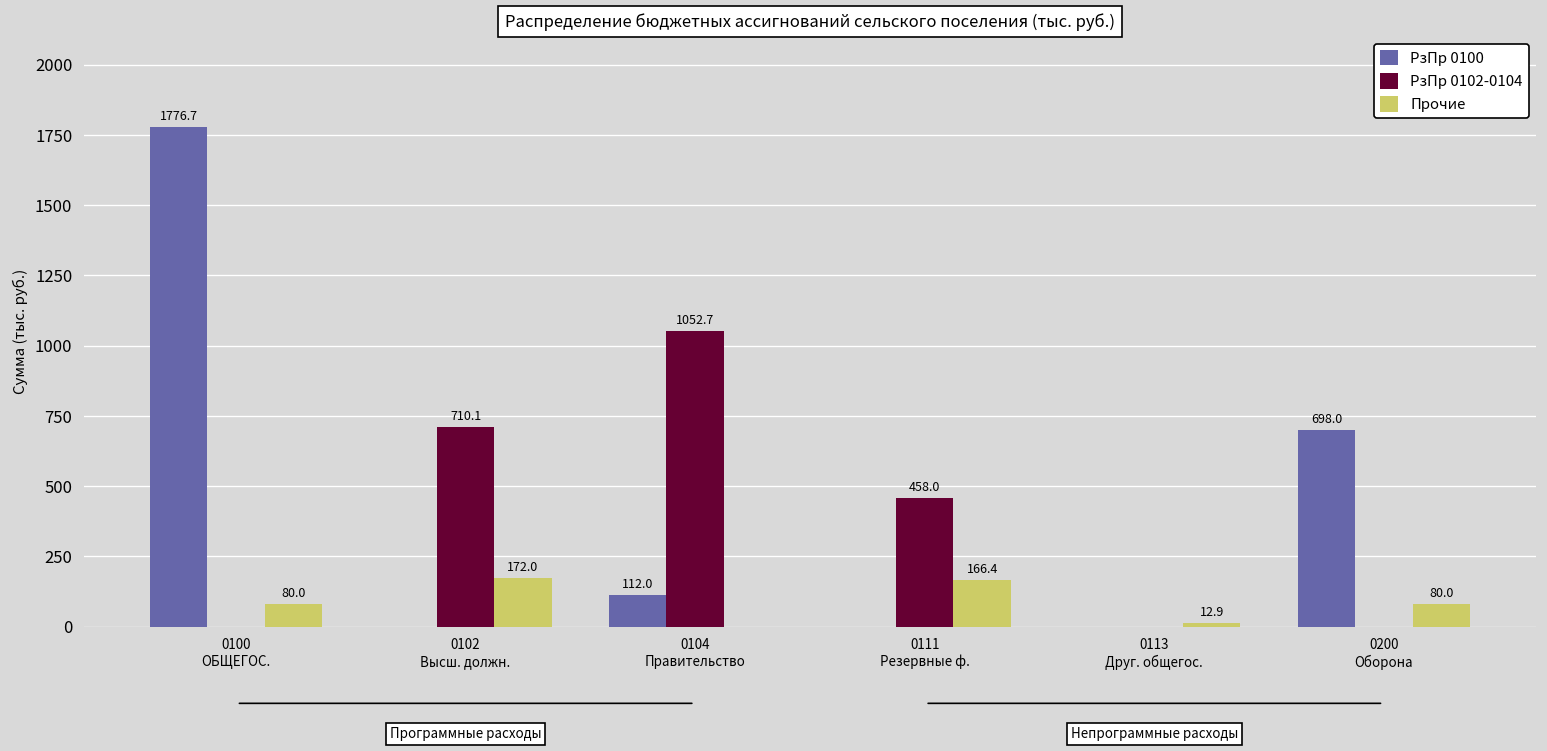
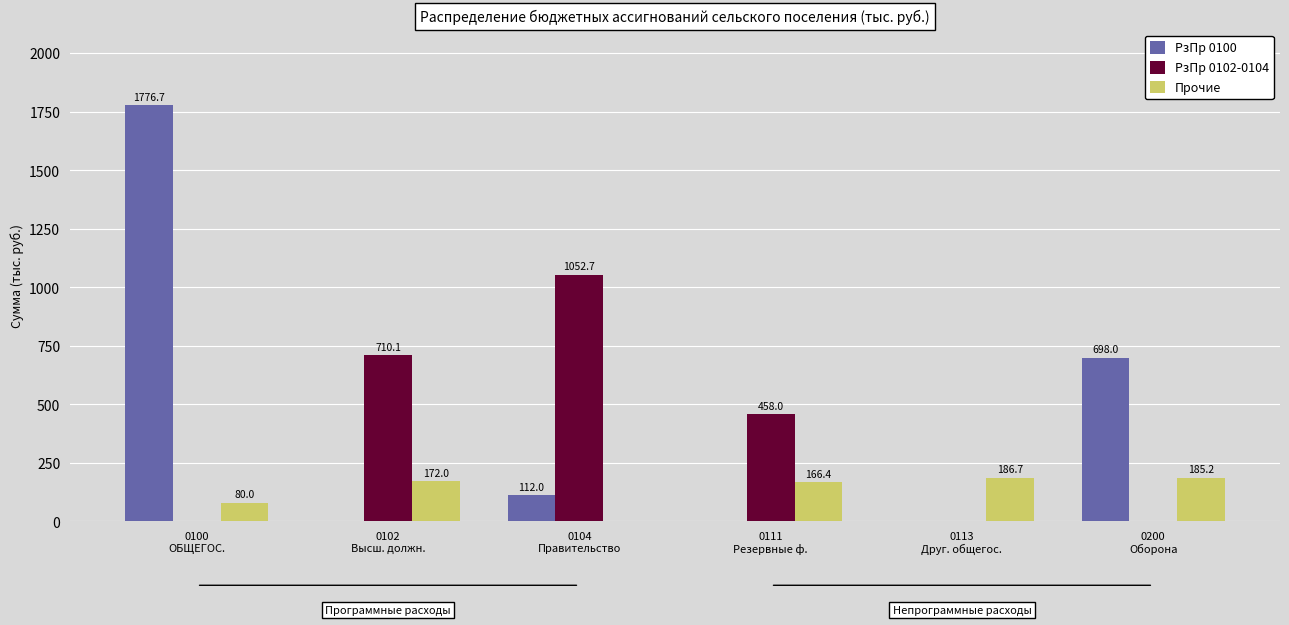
  {
    "РзПр 0100": {
      "0100 ОБЩЕГОС.": 1776.7,
      "0104 Правительство": 112.0,
      "0200 Оборона": 698.0
    },
    "РзПр 0102-0104": {
      "0102 Высш. должн.": 710.1,
      "0104 Правительство": 1052.7,
      "0111 Резервные ф.": 458.0
    },
    "Прочие": {
      "0100 ОБЩЕГОС.": 80.0,
      "0102 Высш. должн.": 172.0,
      "0111 Резервные ф.": 166.4,
-     "0113 Друг. общегос.": 12.9,
-     "0200 Оборона": 80.0
+     "0113 Друг. общегос.": 186.7,
+     "0200 Оборона": 185.2
    }
  }
